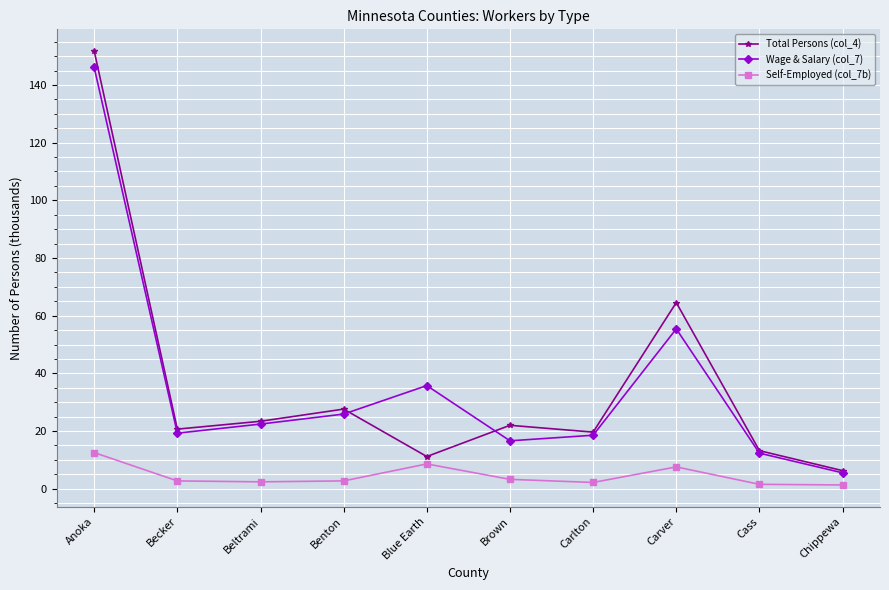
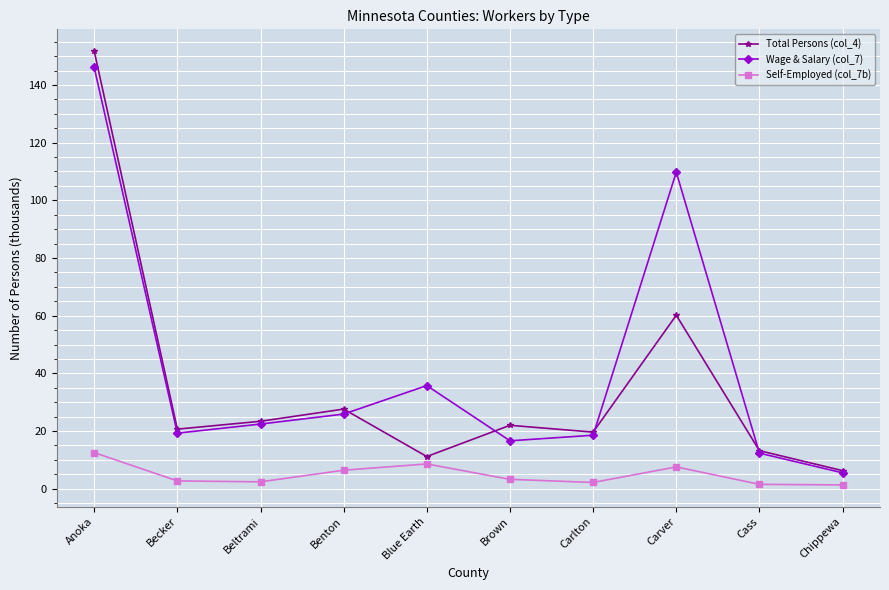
  {
    "Total Persons (col_4)": {
      "Anoka": 152,
      "Becker": 21,
      "Beltrami": 23,
      "Benton": 28,
      "Blue Earth": 11,
      "Brown": 22,
      "Carlton": 20,
-     "Carver": 65
+     "Carver": 60
    },
    "Wage & Salary (col_7)": {
      "Anoka": 146,
      "Becker": 19,
      "Beltrami": 22,
      "Benton": 26,
      "Blue Earth": 36,
      "Brown": 17,
      "Carlton": 19,
-     "Carver": 55
+     "Carver": 110
    },
    "Self-Employed (col_7b)": {
      "Anoka": 13,
      "Becker": 3,
      "Beltrami": 2,
-     "Benton": 3,
+     "Benton": 6,
      "Blue Earth": 9,
      "Brown": 3,
      "Carlton": 2,
      "Carver": 8,
      "Cass": 2,
      "Chippewa": 1
    }
  }
